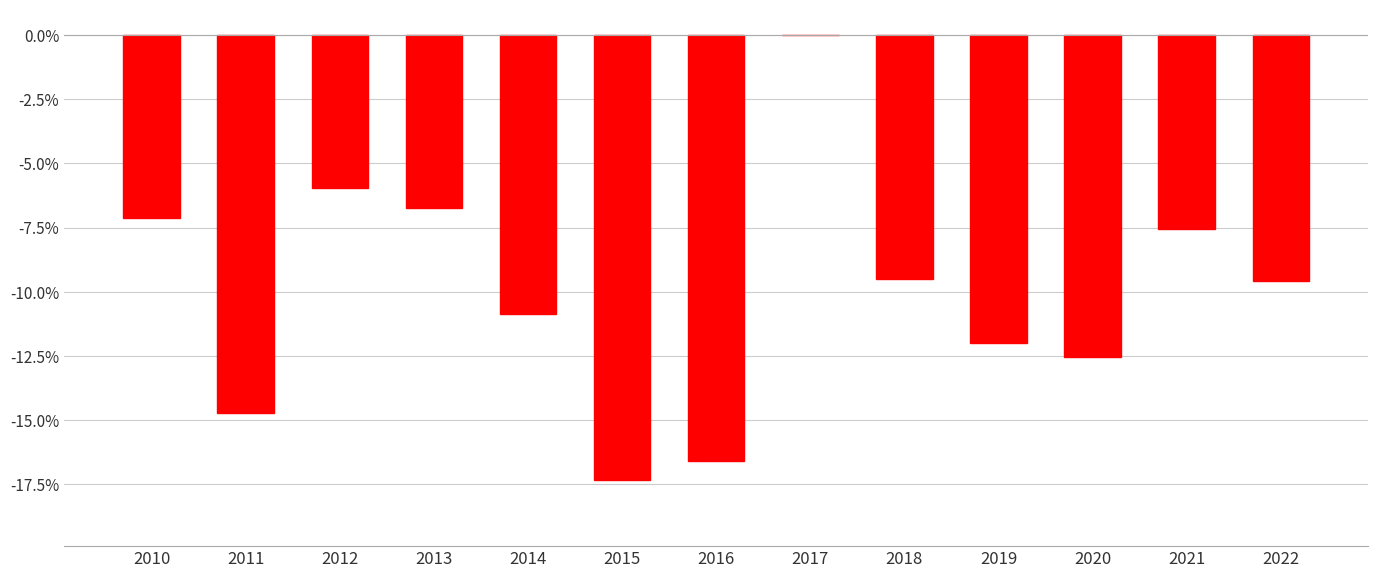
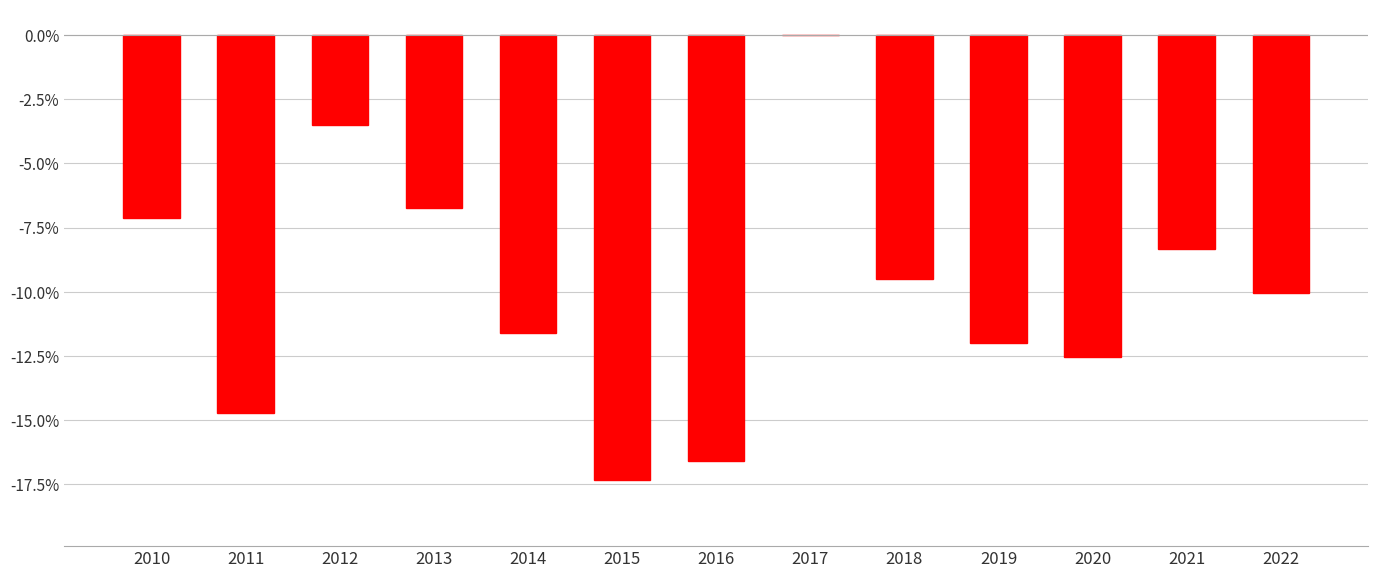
  {
    "2010": "-7.1%",
    "2011": "-14.7%",
-   "2012": "-5.9%",
+   "2012": "-3.5%",
    "2013": "-6.7%",
-   "2014": "-10.9%",
+   "2014": "-11.6%",
    "2015": "-17.3%",
    "2016": "-16.6%",
    "2017": "0.0%",
    "2018": "-9.5%",
    "2019": "-12.0%",
    "2020": "-12.6%",
-   "2021": "-7.6%",
-   "2022": "-9.6%"
+   "2021": "-8.4%",
+   "2022": "-10.0%"
  }
